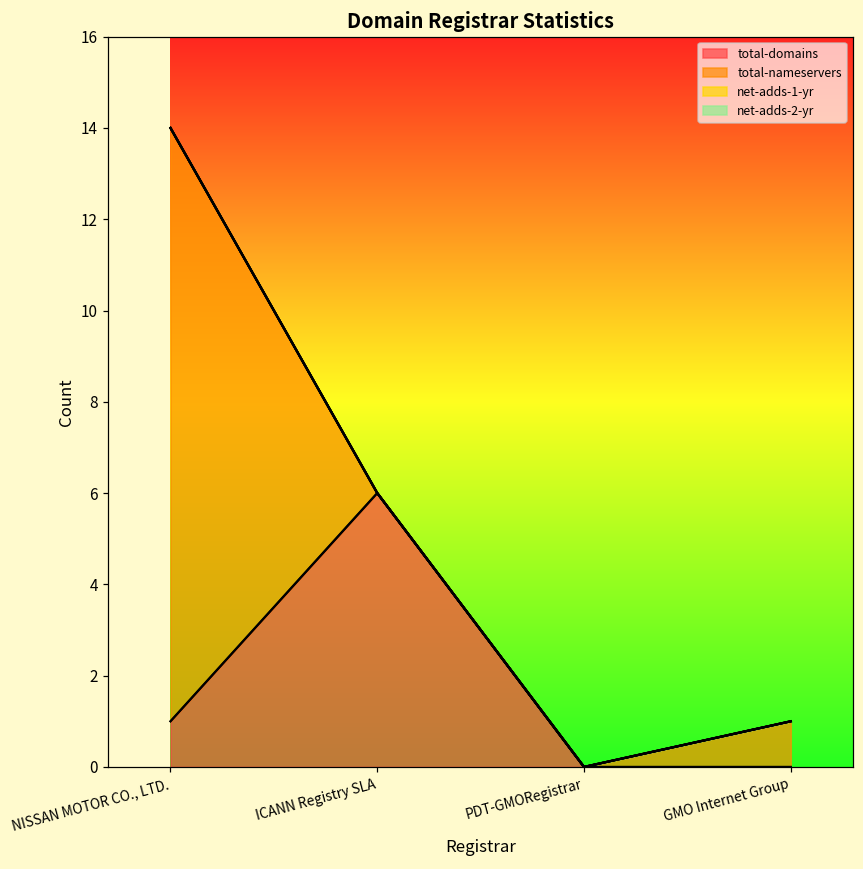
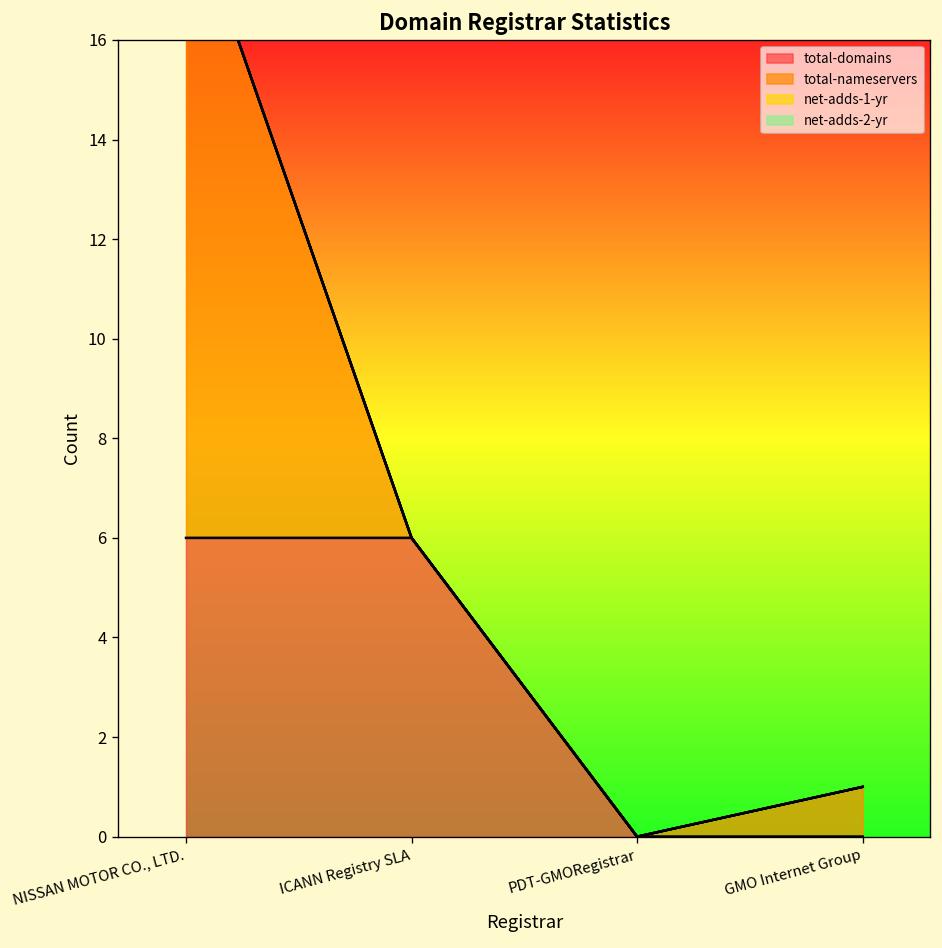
  {
    "total-domains": {
-     "NISSAN MOTOR CO., LTD.": 1,
+     "NISSAN MOTOR CO., LTD.": 6,
      "GMO Internet Group": 0
    }
  }
